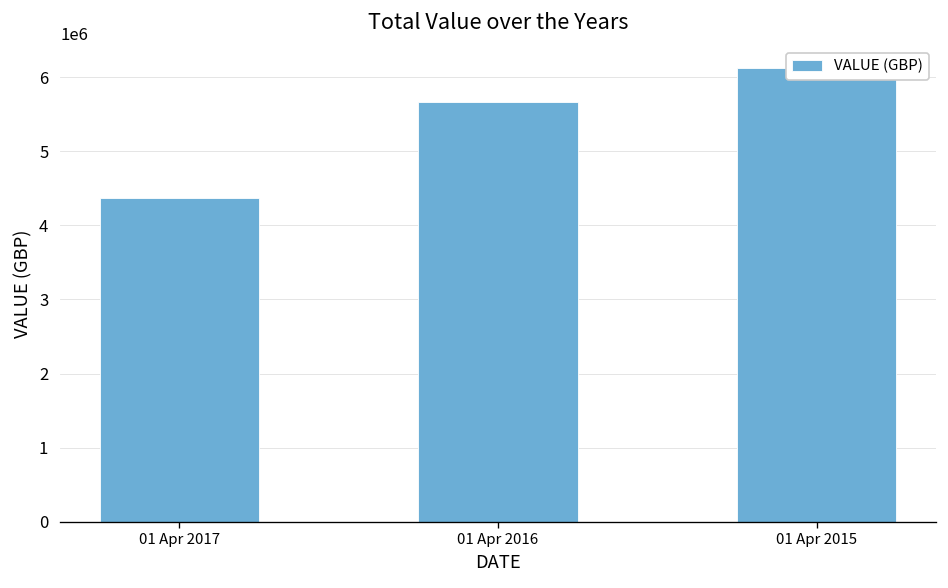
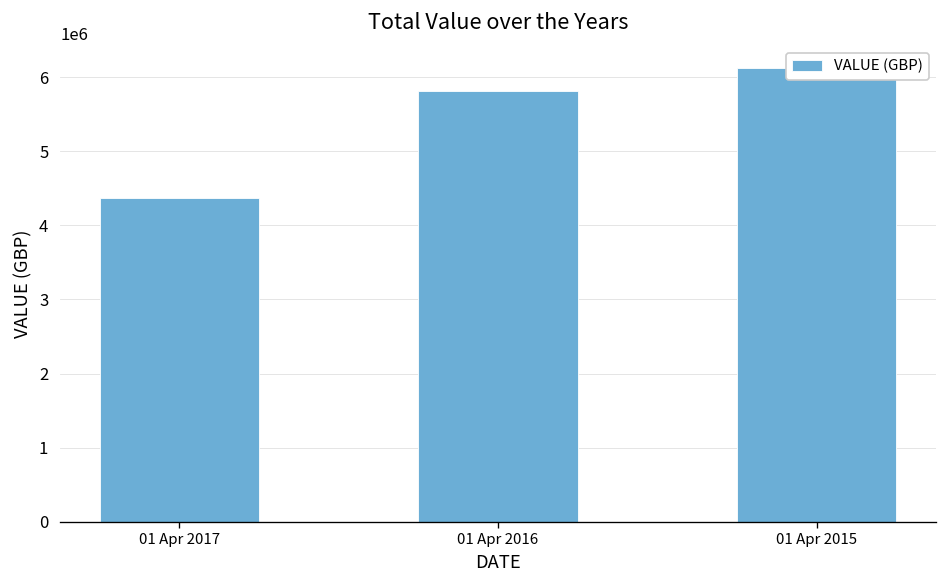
  {
    "01 Apr 2017": 4400000,
-   "01 Apr 2016": 5700000
+   "01 Apr 2016": 5800000
  }
